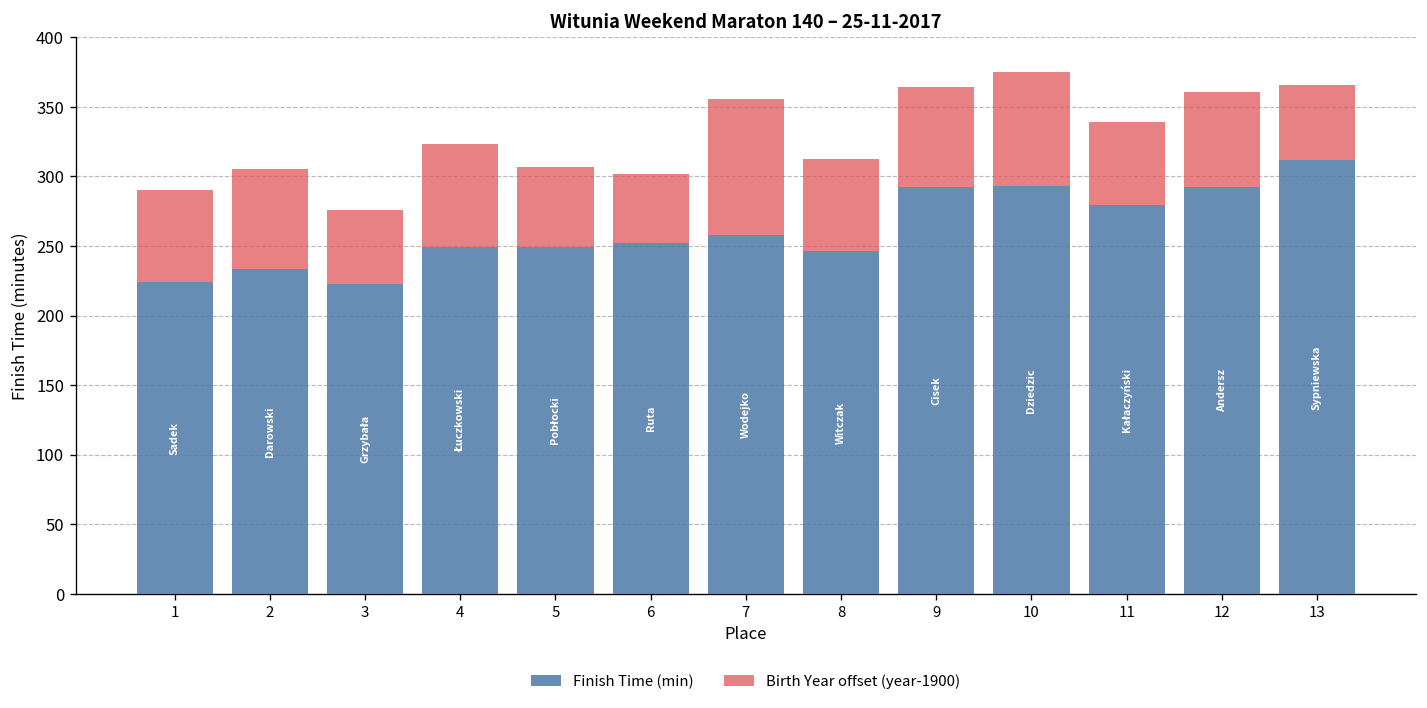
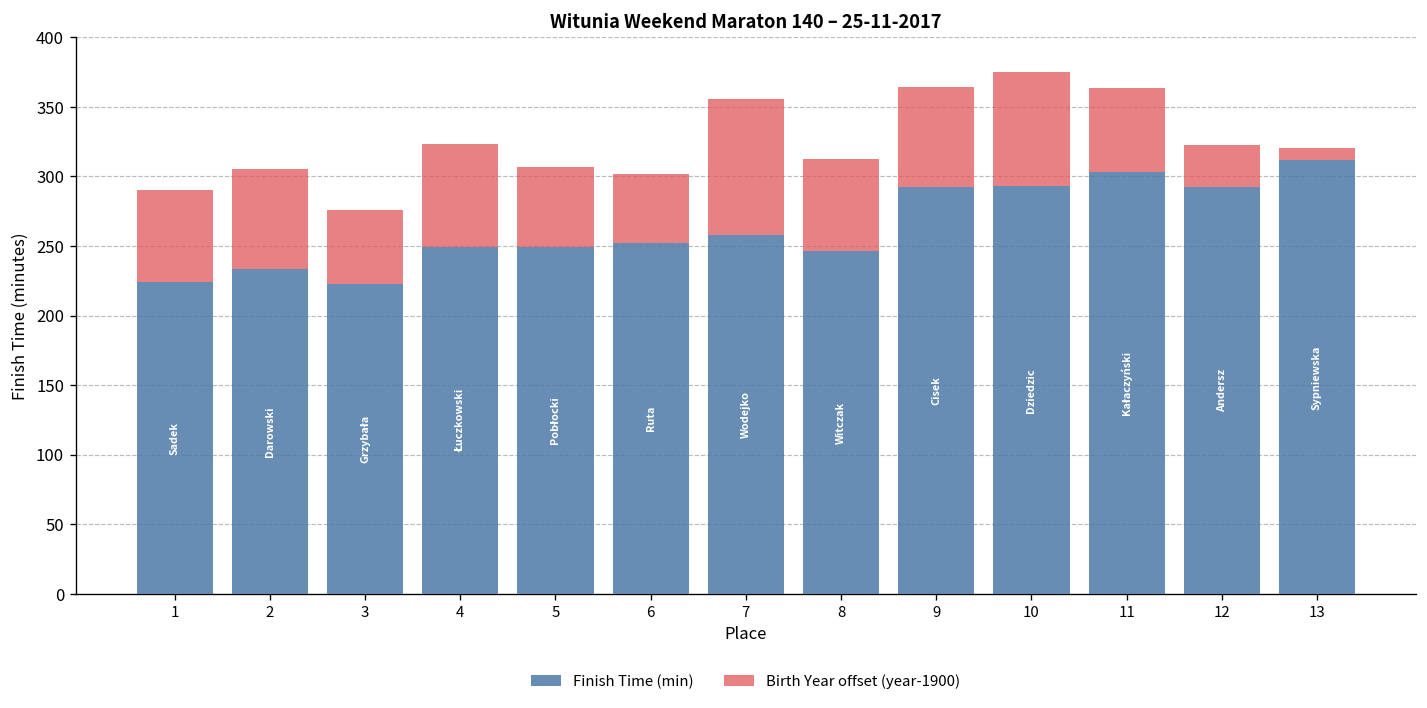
  {
    "Finish Time (min)": {
      "1": 224,
      "2": 233,
      "3": 223,
      "4": 249,
      "5": 250,
      "6": 252,
      "7": 258,
      "8": 247,
      "9": 292,
      "10": 293,
-     "11": 279,
+     "11": 303,
      "12": 292,
      "13": 312
    },
    "Birth Year offset (year-1900)": {
      "1": 66,
      "2": 72,
      "3": 53,
      "4": 74,
      "5": 57,
      "6": 50,
      "7": 98,
      "8": 66,
      "9": 72,
      "10": 82,
      "11": 60,
-     "12": 68,
-     "13": 54
+     "12": 30,
+     "13": 9
    }
  }
